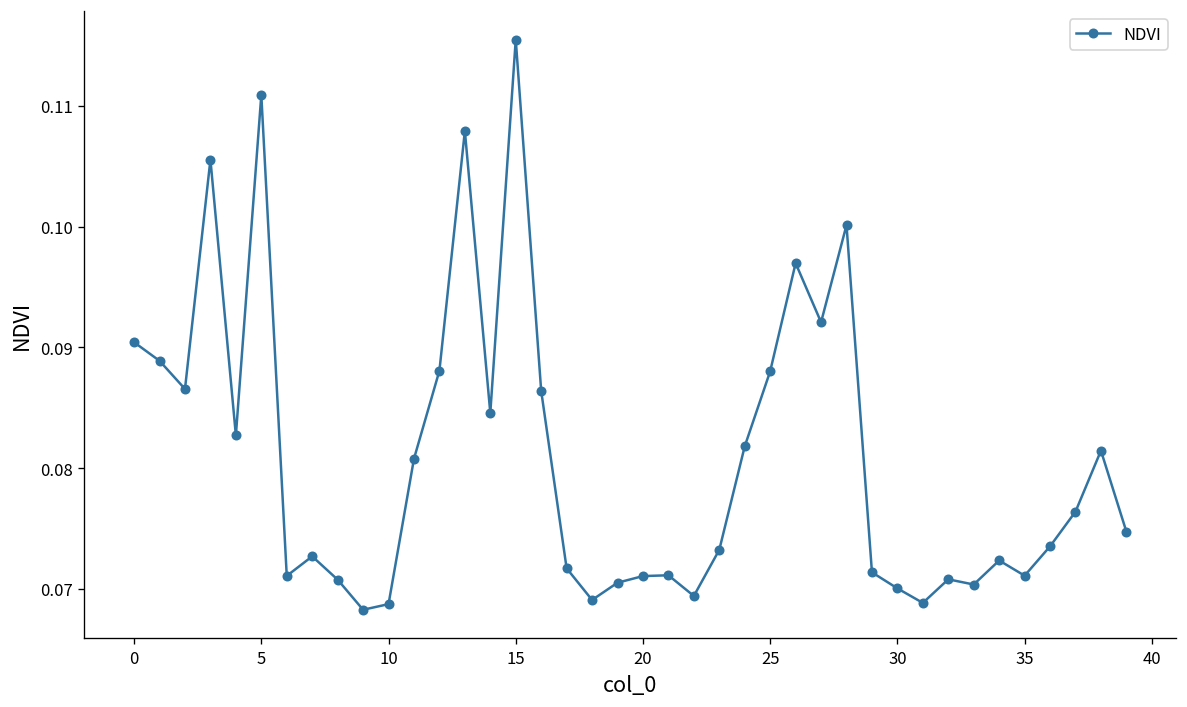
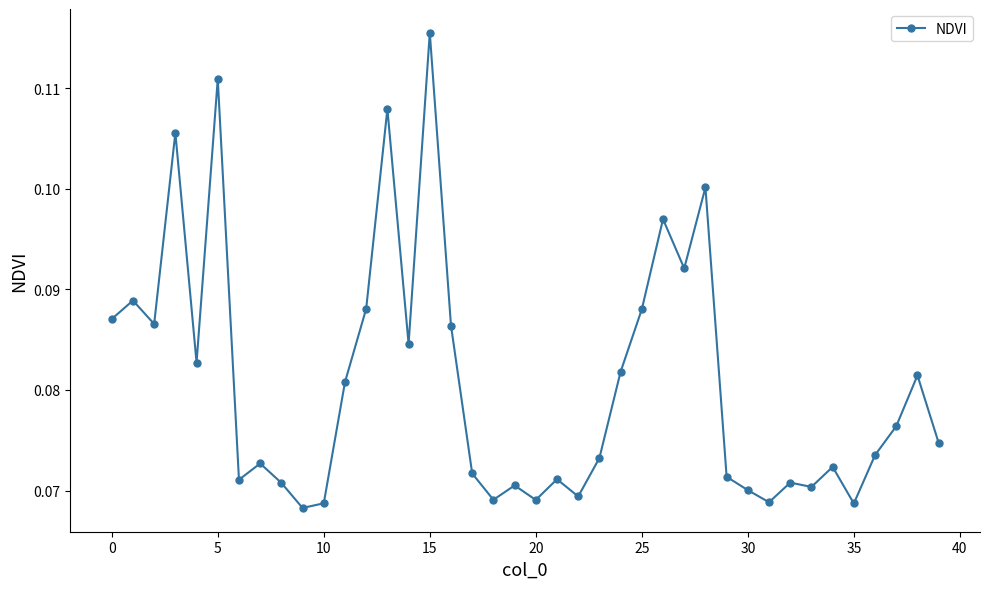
  {
-   "0": 0.0904,
+   "0": 0.0870,
    "5": 0.1109,
    "10": 0.0687,
    "15": 0.1155,
-   "20": 0.0711,
+   "20": 0.0691,
    "25": 0.0880,
    "30": 0.0700,
-   "35": 0.0711
+   "35": 0.0687
  }
